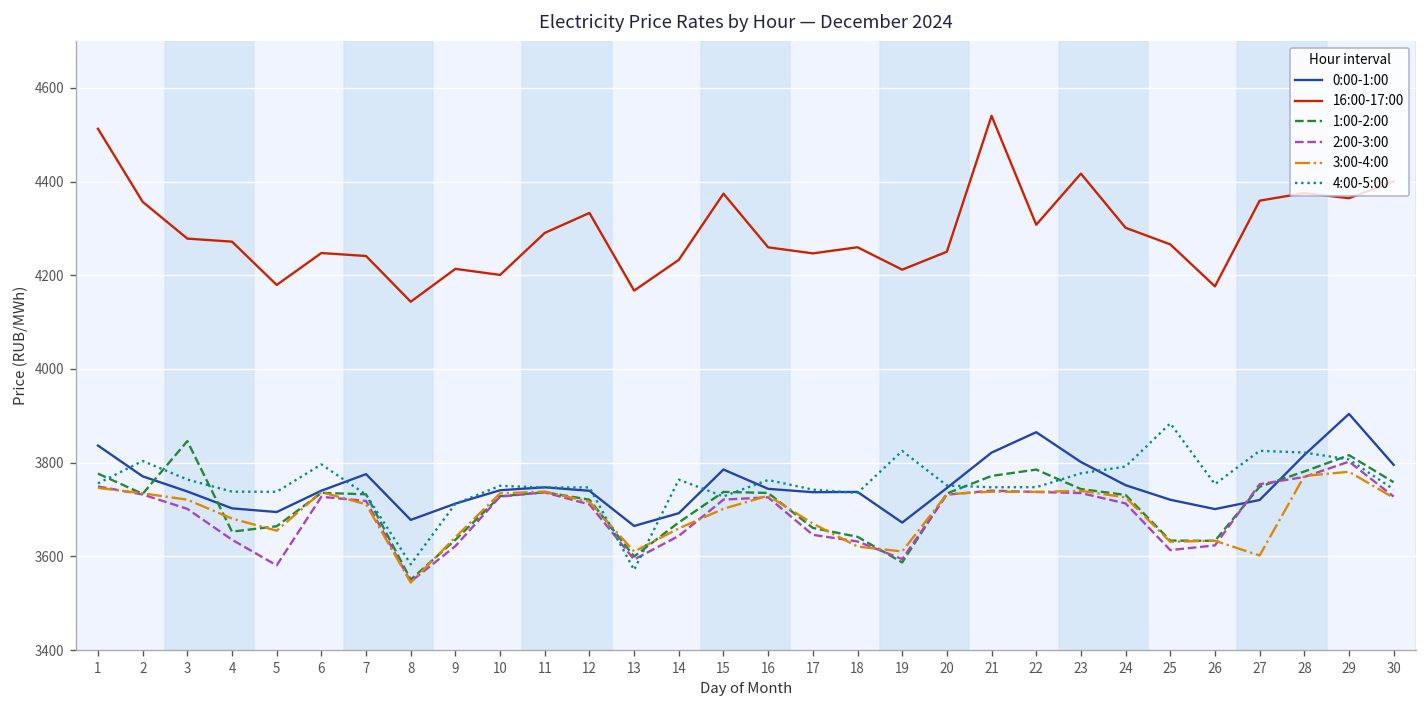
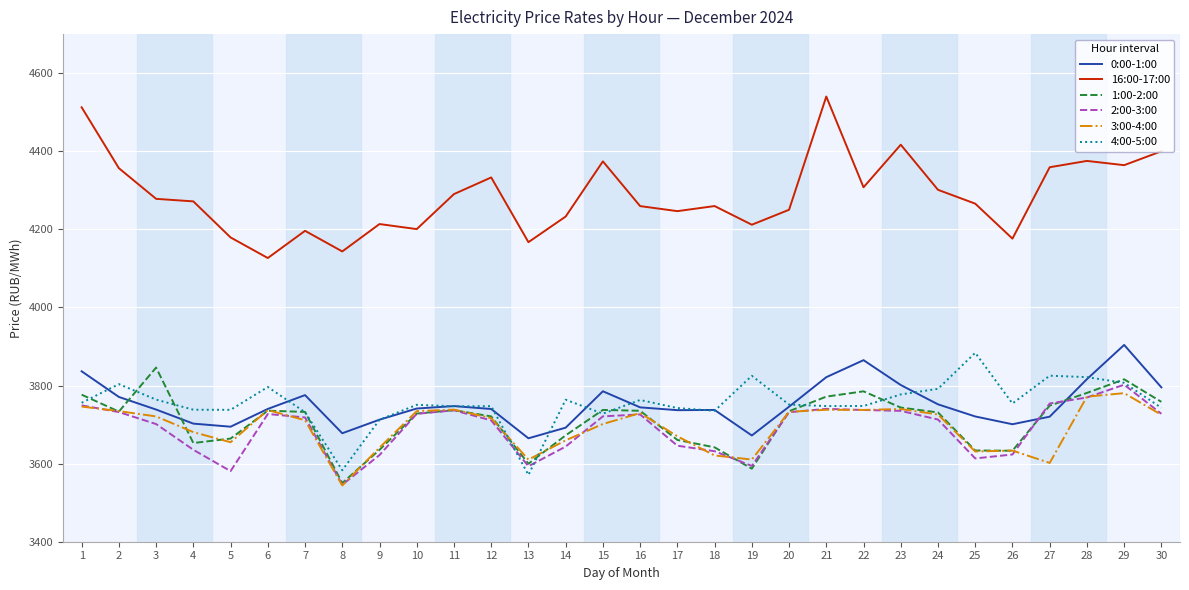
  {
    "0:00-1:00": {
      "1": 3840,
      "2": 3770,
      "3": 3740,
      "4": 3700,
      "5": 3690,
      "7": 3780,
      "8": 3680,
      "10": 3740,
      "12": 3740,
      "13": 3660,
      "14": 3690,
      "15": 3790,
      "16": 3740,
      "19": 3670,
      "21": 3820,
      "22": 3860,
      "23": 3800,
      "24": 3750,
      "25": 3720,
      "26": 3700,
      "27": 3720,
      "29": 3900,
      "30": 3800
    },
    "16:00-17:00": {
      "1": 4510,
      "2": 4360,
      "3": 4280,
      "4": 4270,
      "5": 4180,
-     "6": 4250,
-     "7": 4240,
+     "6": 4130,
+     "7": 4200,
      "8": 4140,
      "9": 4210,
      "10": 4200,
      "11": 4290,
      "12": 4330,
      "13": 4170,
      "14": 4230,
      "15": 4370,
      "16": 4260,
      "17": 4250,
      "18": 4260,
      "19": 4210,
      "20": 4250,
      "21": 4540,
      "22": 4310,
      "23": 4420,
      "24": 4300,
      "25": 4270,
      "26": 4180,
      "27": 4360,
      "28": 4380,
      "29": 4360
    },
    "1:00-2:00": {
      "1": 3780,
      "3": 3850,
      "4": 3650,
      "5": 3660,
      "14": 3670,
      "15": 3740,
      "17": 3660,
      "18": 3640,
      "19": 3590,
      "21": 3770,
      "22": 3790,
      "28": 3780,
      "29": 3820,
      "30": 3760
    },
    "2:00-3:00": {
      "3": 3700,
      "4": 3640,
      "5": 3580,
      "6": 3730,
      "7": 3720,
      "9": 3620,
      "14": 3640,
      "15": 3720,
      "17": 3650,
      "18": 3630,
      "19": 3590,
      "24": 3710,
      "25": 3610,
      "26": 3620
    },
    "3:00-4:00": {
      "3": 3720,
      "4": 3680,
      "5": 3650,
      "7": 3710,
      "13": 3610,
      "14": 3660,
      "15": 3700,
      "17": 3670,
      "18": 3620,
      "19": 3610,
      "27": 3600,
      "29": 3780
    },
    "4:00-5:00": {
      "1": 3760,
      "2": 3800,
      "3": 3760,
      "4": 3740,
      "5": 3740,
      "6": 3800,
      "8": 3580,
      "10": 3750,
      "12": 3750,
      "13": 3570,
      "14": 3760,
      "15": 3730,
      "16": 3760,
      "19": 3820,
      "21": 3750,
      "22": 3750,
      "23": 3780,
      "24": 3790,
      "25": 3880,
      "26": 3750,
      "27": 3830,
      "30": 3740
    }
  }
